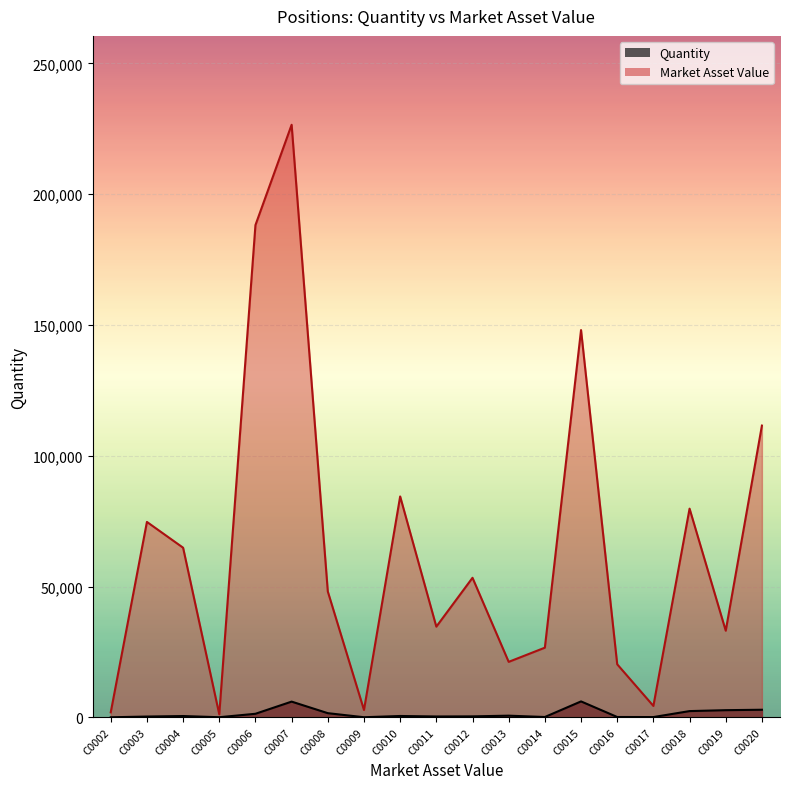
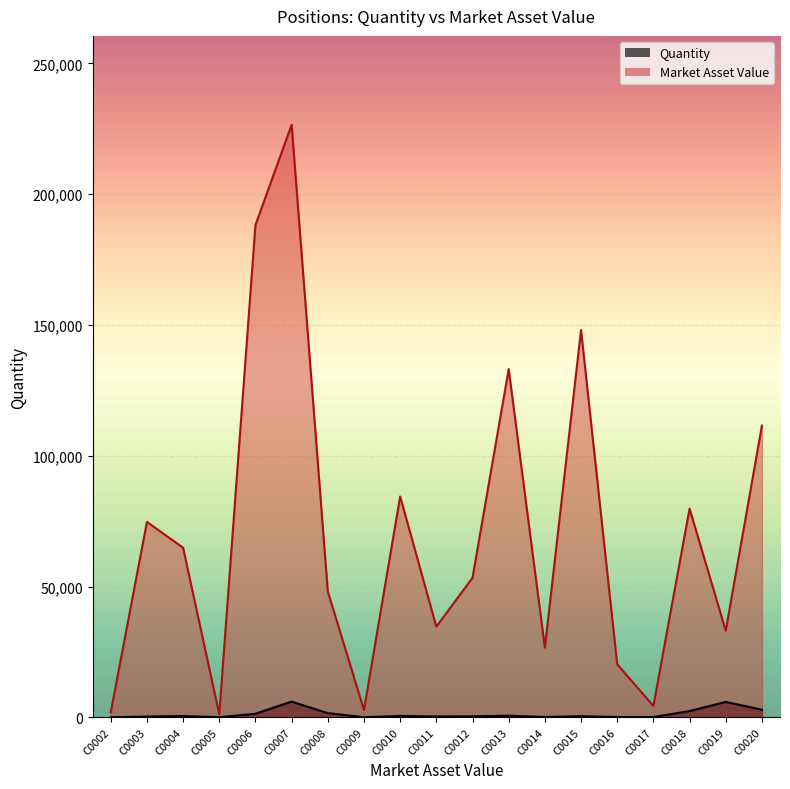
  {
    "Quantity": {
      "C0002": "0",
      "C0003": "0",
      "C0004": "0",
      "C0005": "0",
      "C0006": "1,000",
      "C0007": "6,000",
      "C0008": "2,000",
      "C0009": "0",
      "C0010": "0",
      "C0011": "0",
      "C0012": "0",
      "C0013": "1,000",
      "C0014": "0",
-     "C0015": "6,000",
+     "C0015": "0",
      "C0016": "0",
      "C0017": "0",
      "C0018": "2,000",
-     "C0019": "3,000",
+     "C0019": "6,000",
      "C0020": "3,000"
    },
    "Market Asset Value": {
      "C0002": "2,000",
      "C0003": "75,000",
      "C0004": "65,000",
      "C0005": "1,000",
      "C0006": "188,000",
      "C0007": "227,000",
      "C0008": "48,000",
      "C0009": "3,000",
      "C0010": "84,000",
      "C0011": "35,000",
      "C0012": "53,000",
-     "C0013": "21,000",
+     "C0013": "133,000",
      "C0014": "27,000",
      "C0015": "148,000",
      "C0016": "20,000",
      "C0017": "4,000",
      "C0018": "80,000",
      "C0019": "33,000",
      "C0020": "112,000"
    }
  }
